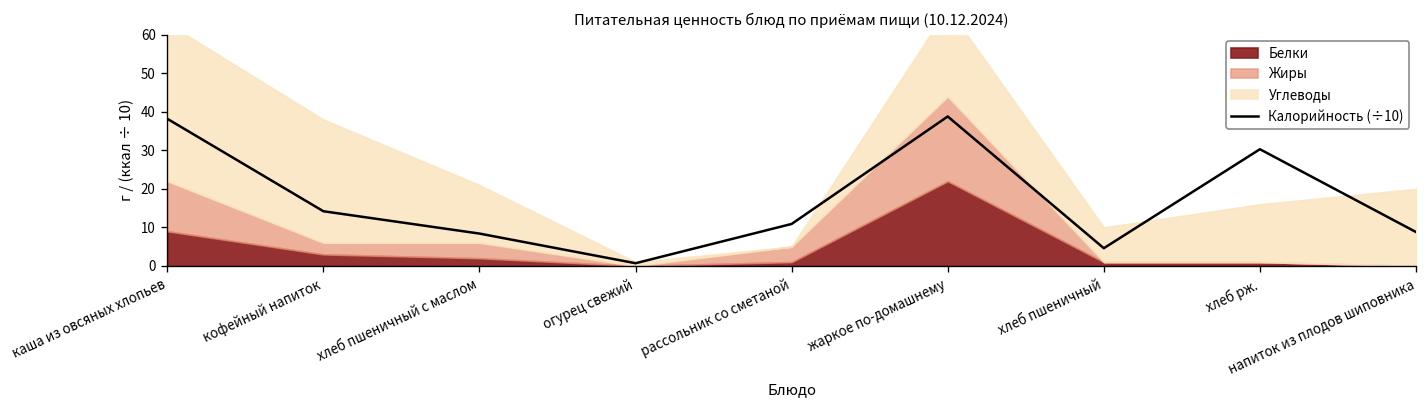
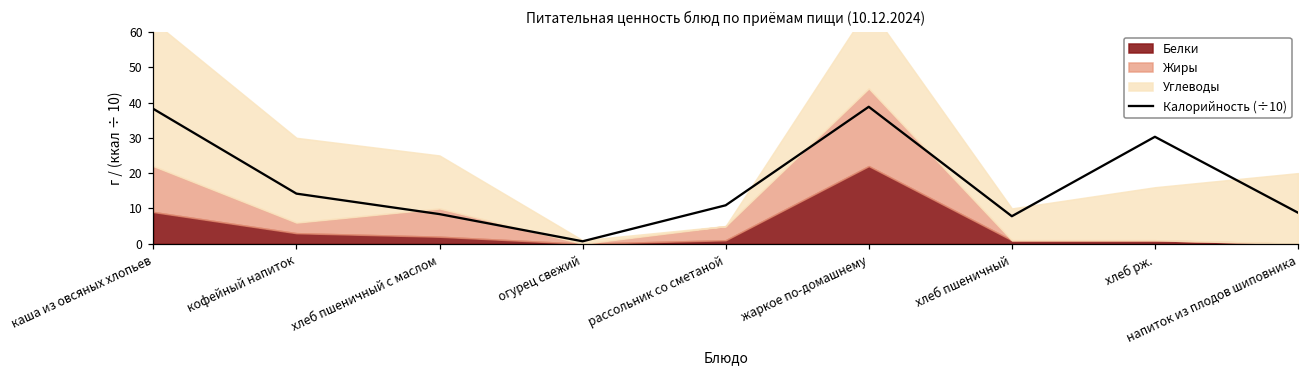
  {
    "Калорийность (÷10)": {
      "каша из овсяных хлопьев": 38,
      "кофейный напиток": 14,
      "хлеб пшеничный с маслом": 8,
      "рассольник со сметаной": 11,
      "жаркое по-домашнему": 39,
-     "хлеб пшеничный": 5,
+     "хлеб пшеничный": 8,
      "хлеб рж.": 30,
      "напиток из плодов шиповника": 9
    },
    "Белки": {
      "каша из овсяных хлопьев": 9,
      "кофейный напиток": 3,
      "хлеб пшеничный с маслом": 2,
      "рассольник со сметаной": 1,
      "жаркое по-домашнему": 22
    },
    "Жиры": {
      "каша из овсяных хлопьев": 13,
      "кофейный напиток": 3,
-     "хлеб пшеничный с маслом": 4,
+     "хлеб пшеничный с маслом": 8,
      "жаркое по-домашнему": 22
    },
    "Углеводы": {
-     "кофейный напиток": 32,
+     "кофейный напиток": 24,
      "хлеб пшеничный с маслом": 15,
      "хлеб пшеничный": 9,
      "хлеб рж.": 15,
      "напиток из плодов шиповника": 20
    }
  }
